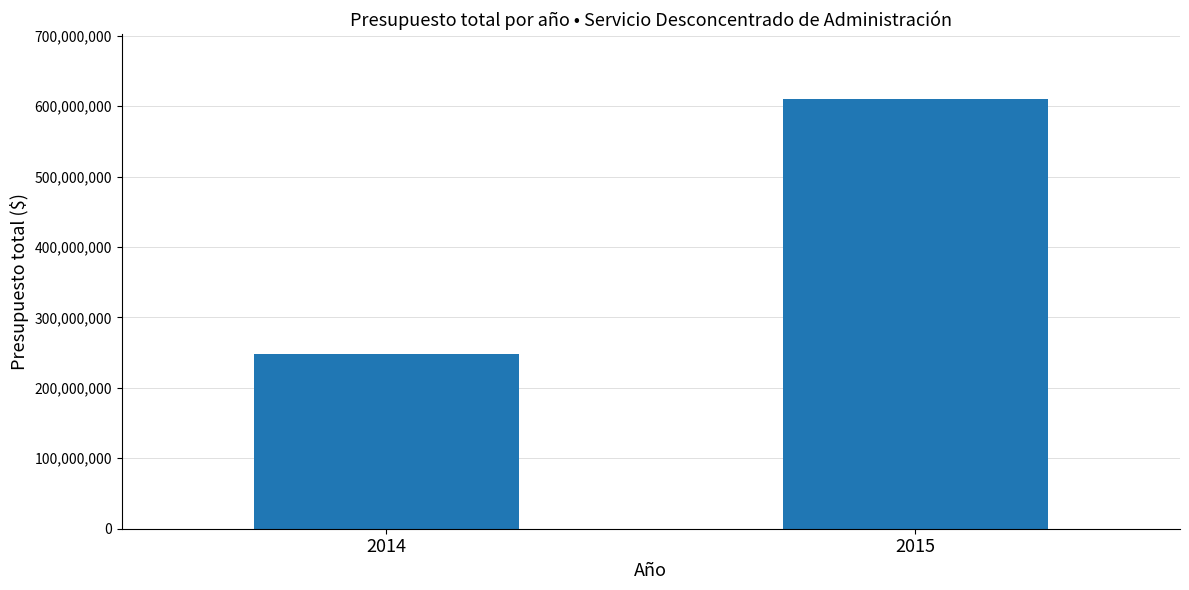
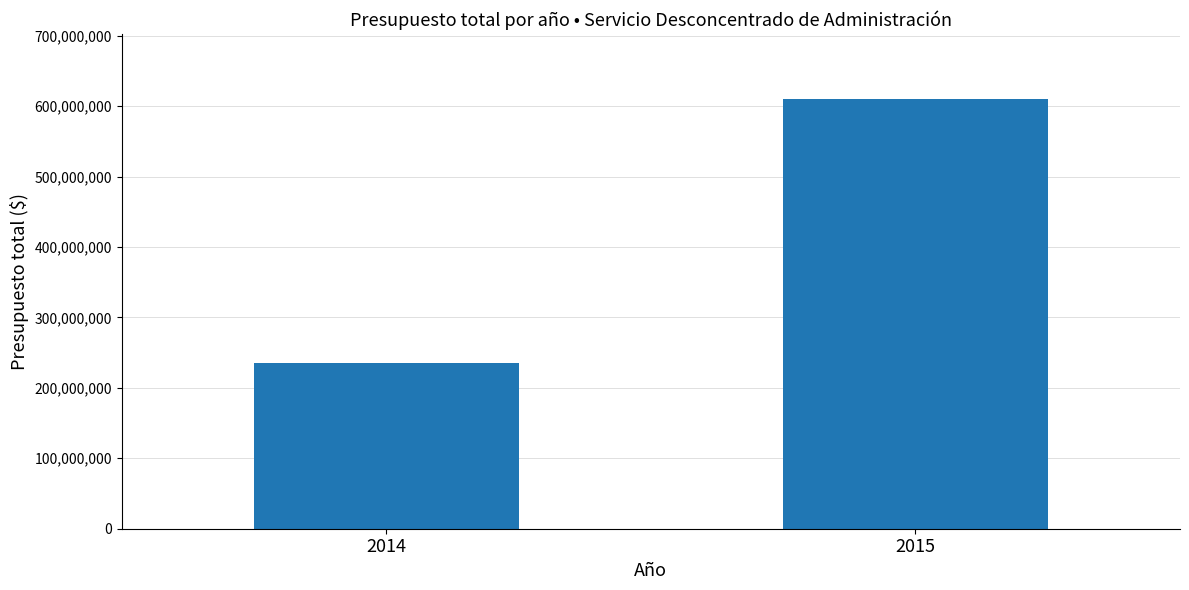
  {
-   "2014": "250,000,000",
+   "2014": "240,000,000",
    "2015": "610,000,000"
  }
